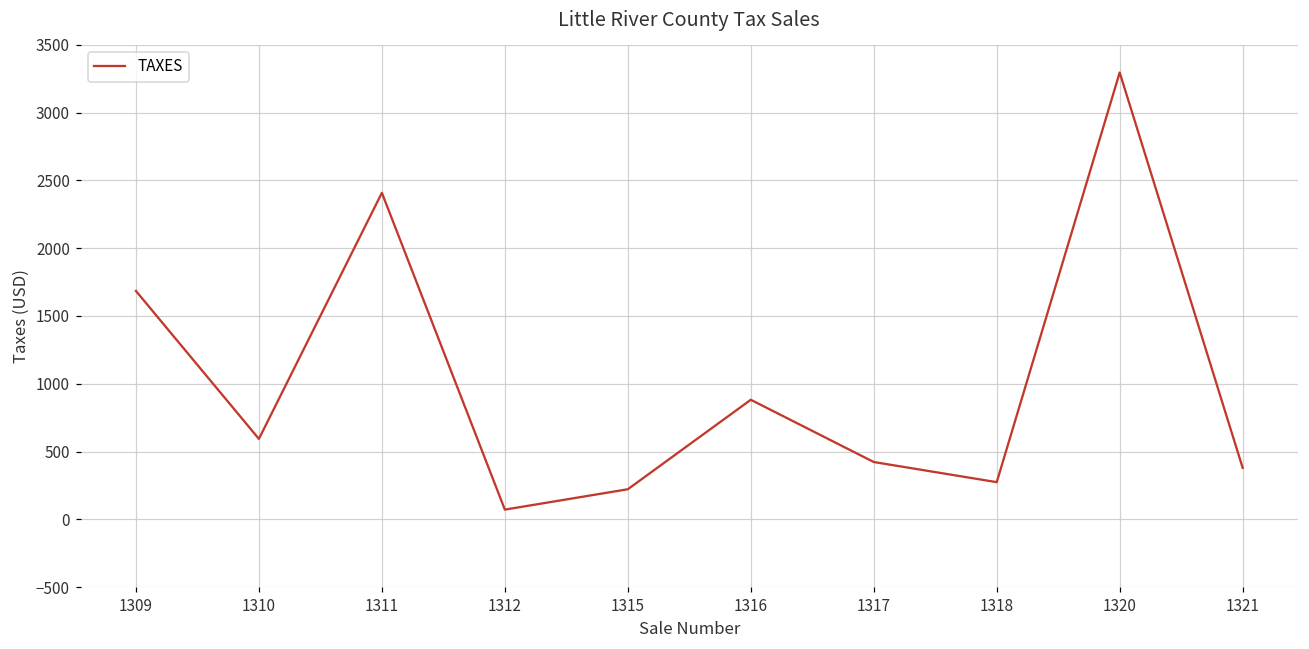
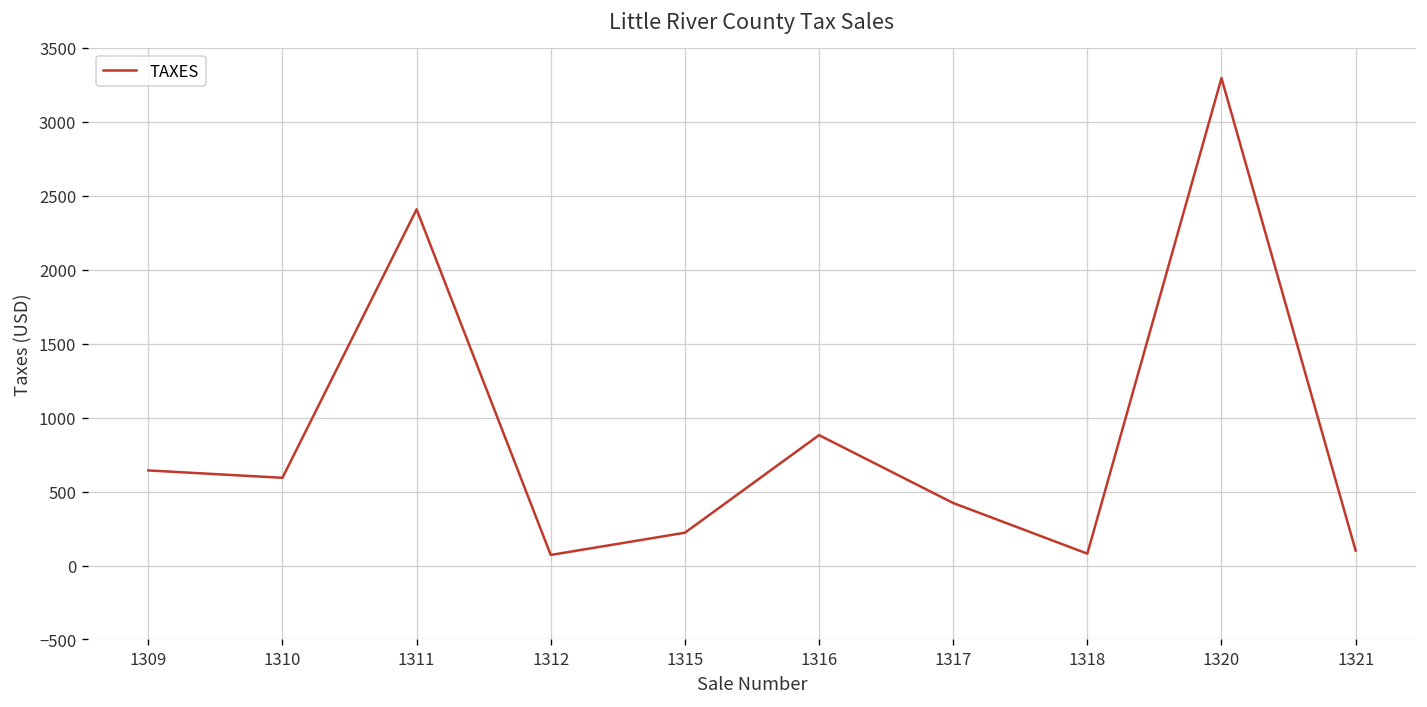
  {
-   "1309": 1680,
+   "1309": 640,
    "1310": 590,
    "1311": 2410,
    "1312": 70,
    "1315": 220,
    "1316": 880,
    "1317": 420,
-   "1318": 270,
+   "1318": 80,
    "1320": 3300,
-   "1321": 380
+   "1321": 100
  }
